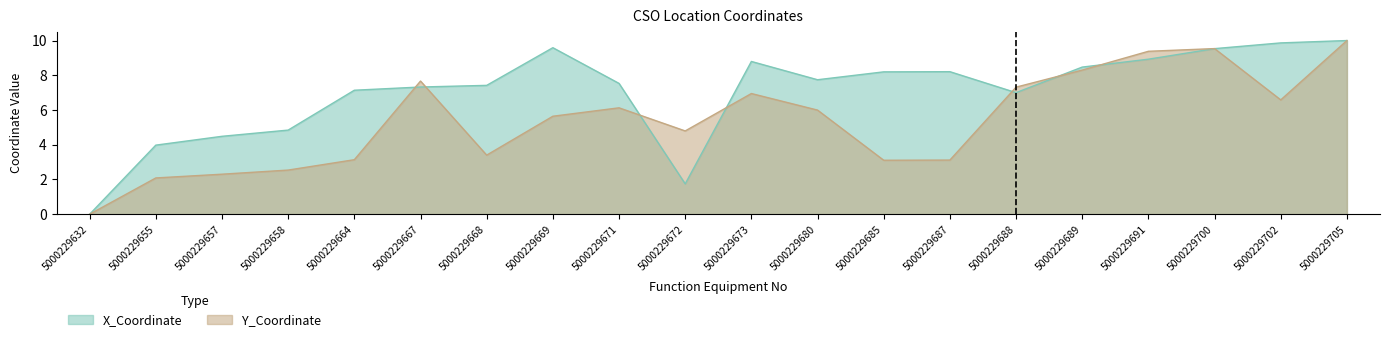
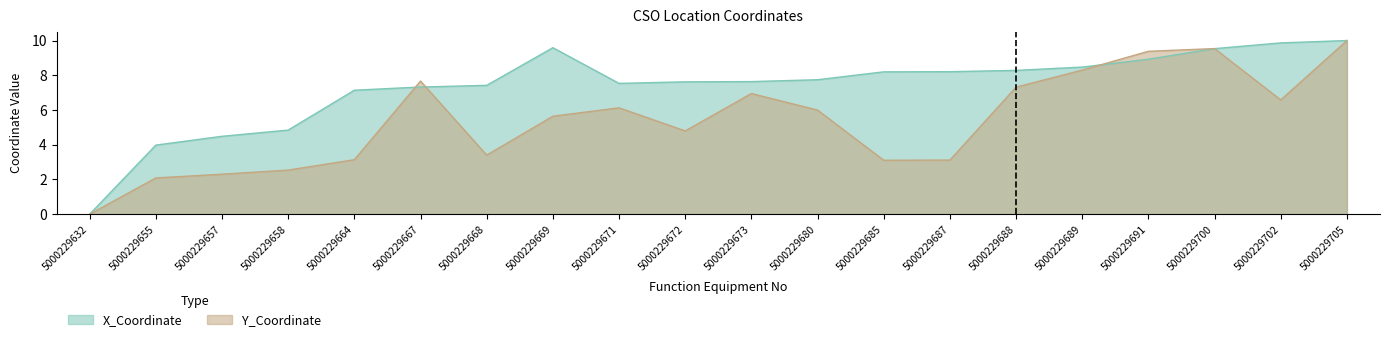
  {
    "X_Coordinate": {
      "5000229655": 4.0,
      "5000229657": 4.5,
      "5000229658": 4.8,
      "5000229664": 7.1,
      "5000229667": 7.3,
      "5000229668": 7.4,
      "5000229669": 9.6,
      "5000229671": 7.5,
-     "5000229672": 1.7,
-     "5000229673": 8.8,
+     "5000229672": 7.6,
+     "5000229673": 7.6,
      "5000229680": 7.7,
      "5000229685": 8.2,
      "5000229687": 8.2,
-     "5000229688": 7.0,
+     "5000229688": 8.3,
      "5000229689": 8.5,
      "5000229691": 8.9,
      "5000229702": 9.9
    },
    "Y_Coordinate": {
      "5000229655": 2.1,
      "5000229657": 2.3,
      "5000229658": 2.5,
      "5000229664": 3.1,
      "5000229667": 7.7,
      "5000229668": 3.4,
      "5000229669": 5.6,
      "5000229671": 6.1,
      "5000229672": 4.8,
      "5000229673": 6.9,
      "5000229680": 6.0,
      "5000229685": 3.1,
      "5000229687": 3.1,
      "5000229688": 7.3,
      "5000229689": 8.3,
      "5000229691": 9.4,
      "5000229702": 6.6
    }
  }
